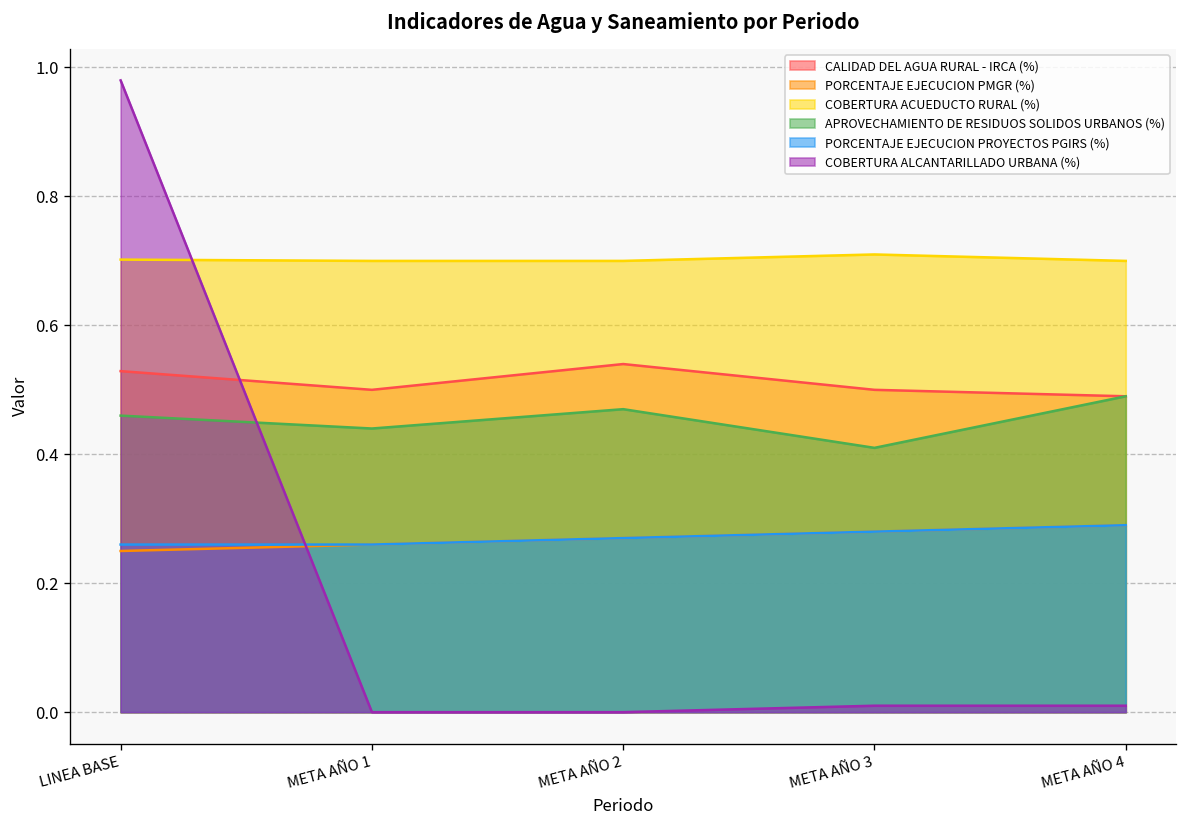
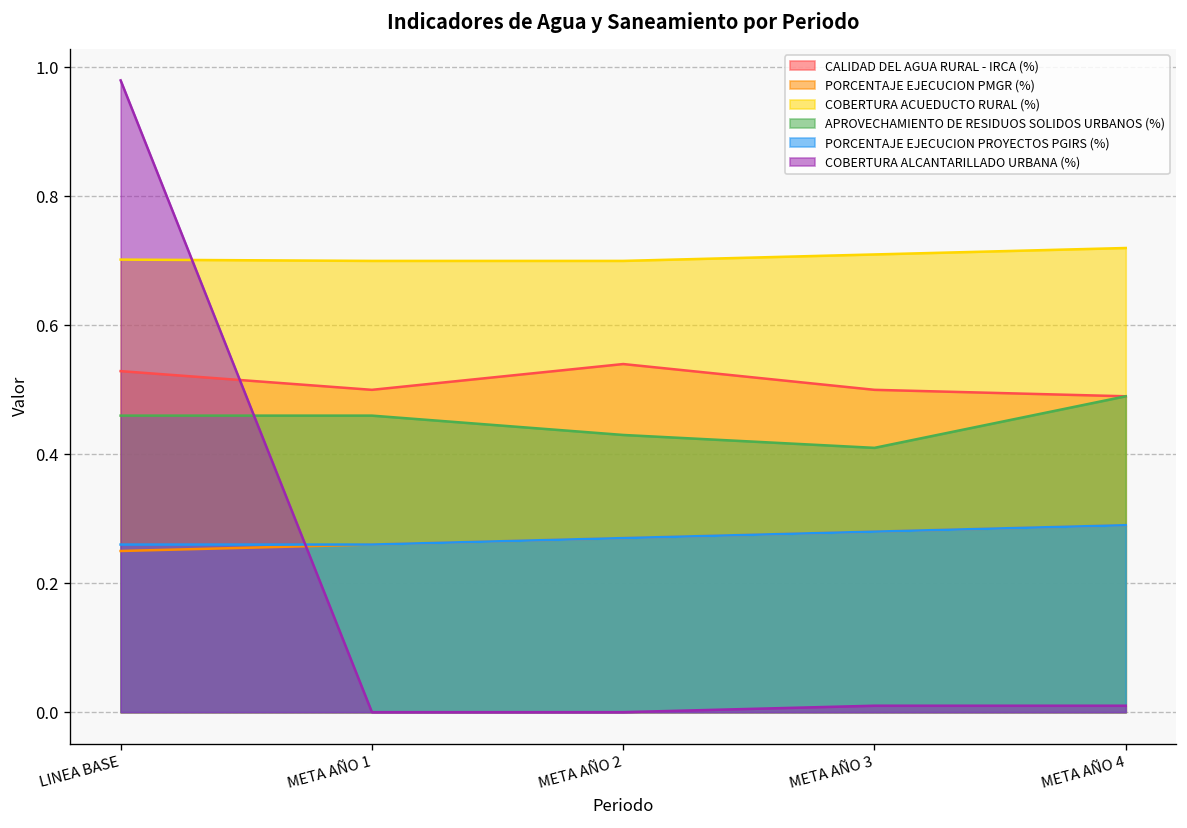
  {
    "CALIDAD DEL AGUA RURAL - IRCA (%)": {
      "LINEA BASE": 0.53,
      "META AÑO 1": 0.50,
      "META AÑO 2": 0.54,
      "META AÑO 3": 0.50
    },
    "PORCENTAJE EJECUCION PMGR (%)": {
      "LINEA BASE": 0.25
    },
    "COBERTURA ACUEDUCTO RURAL (%)": {
      "LINEA BASE": 0.70,
      "META AÑO 1": 0.70,
      "META AÑO 2": 0.70,
      "META AÑO 3": 0.71,
-     "META AÑO 4": 0.70
+     "META AÑO 4": 0.72
    },
    "APROVECHAMIENTO DE RESIDUOS SOLIDOS URBANOS (%)": {
      "LINEA BASE": 0.46,
-     "META AÑO 1": 0.44,
-     "META AÑO 2": 0.47,
+     "META AÑO 1": 0.46,
+     "META AÑO 2": 0.43,
      "META AÑO 3": 0.41
    },
    "PORCENTAJE EJECUCION PROYECTOS PGIRS (%)": {
      "LINEA BASE": 0.26
    },
    "COBERTURA ALCANTARILLADO URBANA (%)": {
      "LINEA BASE": 0.98,
      "META AÑO 1": 0.00,
      "META AÑO 2": 0.00,
      "META AÑO 3": 0.01,
      "META AÑO 4": 0.01
    }
  }
